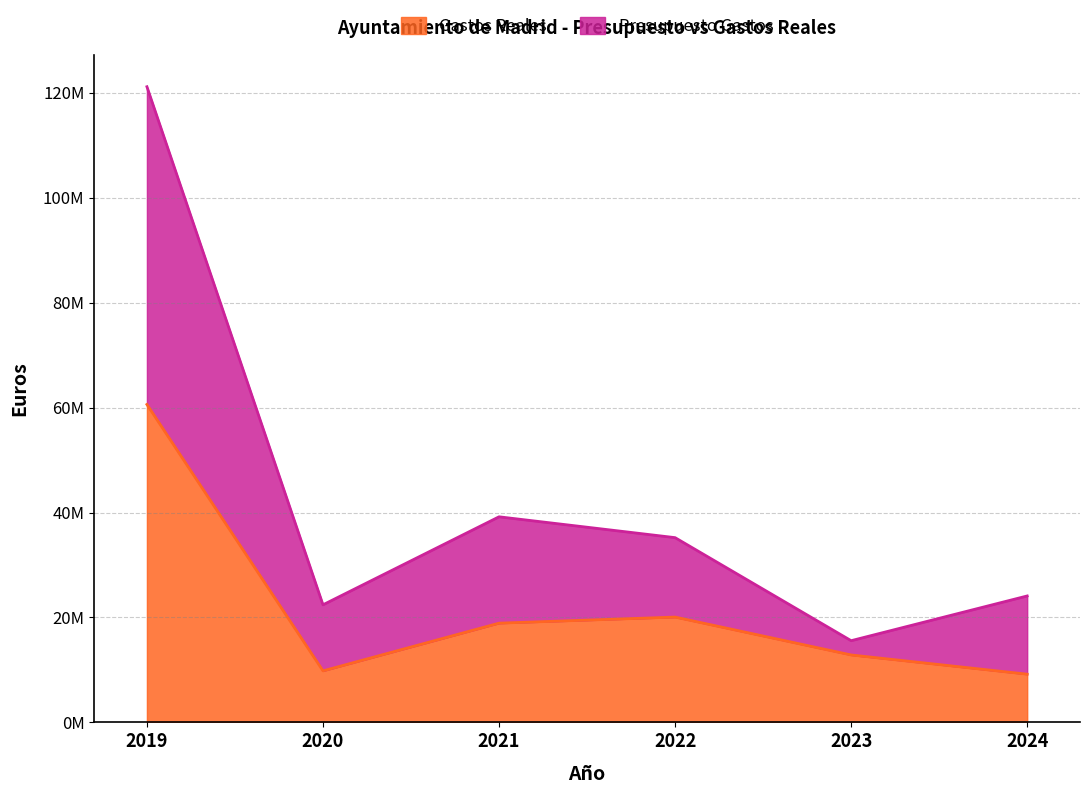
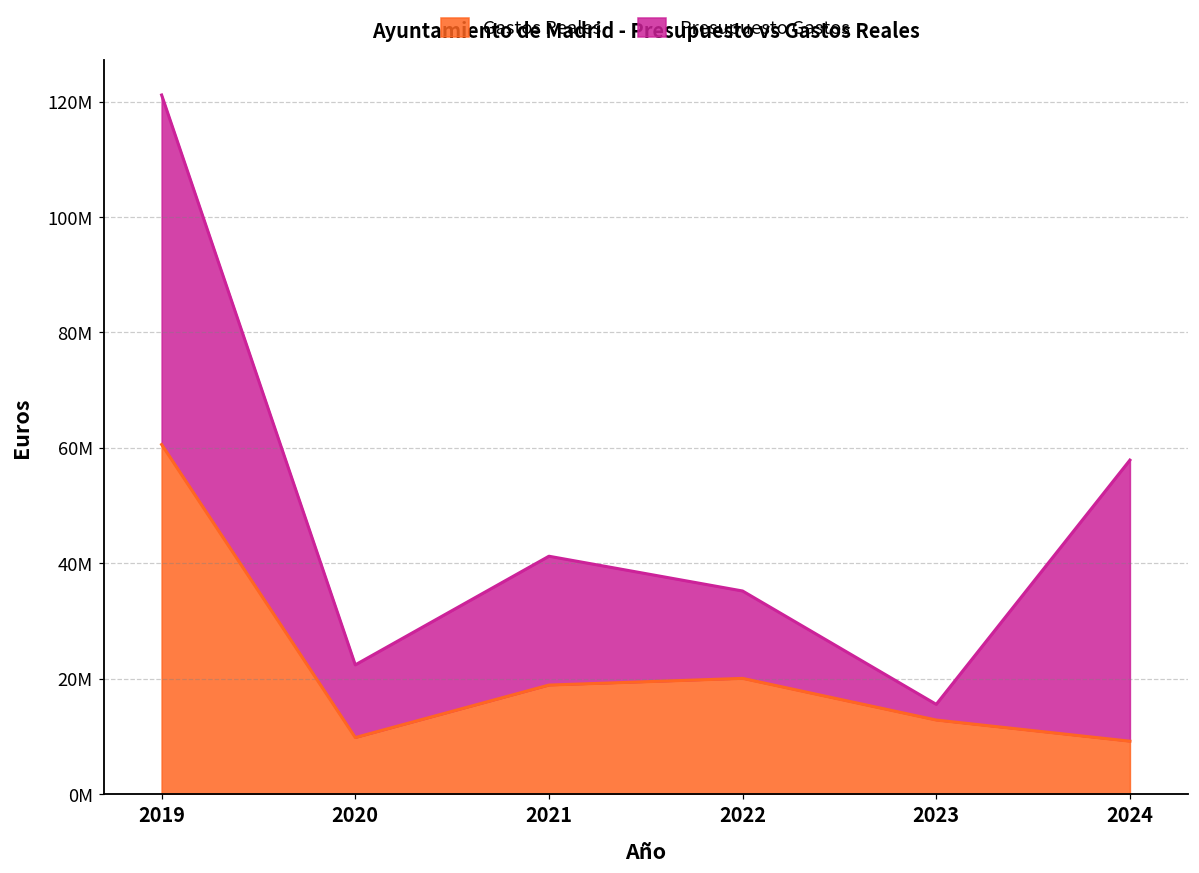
  {
    "Gastos Reales": {
      "2019": 61000000,
      "2020": 10000000,
      "2021": 19000000,
      "2022": 20000000,
      "2023": 13000000,
      "2024": 9000000
    },
    "Presupuesto Gastos": {
      "2019": 61000000,
      "2020": 13000000,
-     "2021": 20000000,
+     "2021": 22000000,
      "2022": 15000000,
      "2023": 3000000,
-     "2024": 15000000
+     "2024": 49000000
    }
  }
